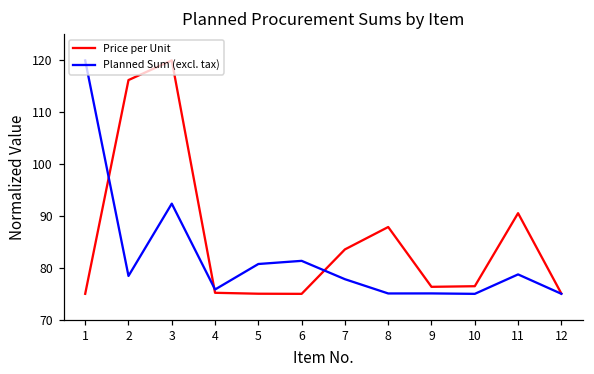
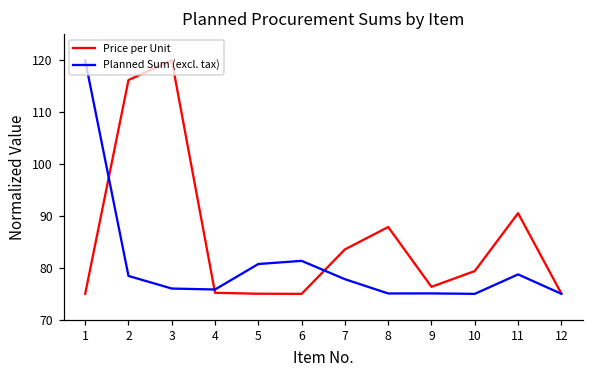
  {
    "Price per Unit": {
      "1": 75,
      "2": 116,
      "4": 75,
      "5": 75,
      "6": 75,
      "7": 84,
      "8": 88,
      "9": 76,
-     "10": 76,
+     "10": 79,
      "11": 91
    },
    "Planned Sum (excl. tax)": {
      "2": 78,
-     "3": 92,
+     "3": 76,
      "4": 76,
      "5": 81,
      "6": 81,
      "7": 78,
      "8": 75,
      "9": 75,
      "10": 75,
      "11": 79
    }
  }
